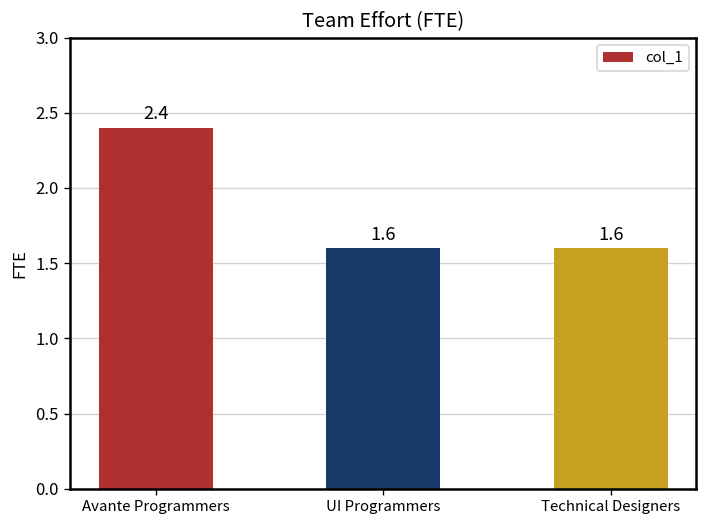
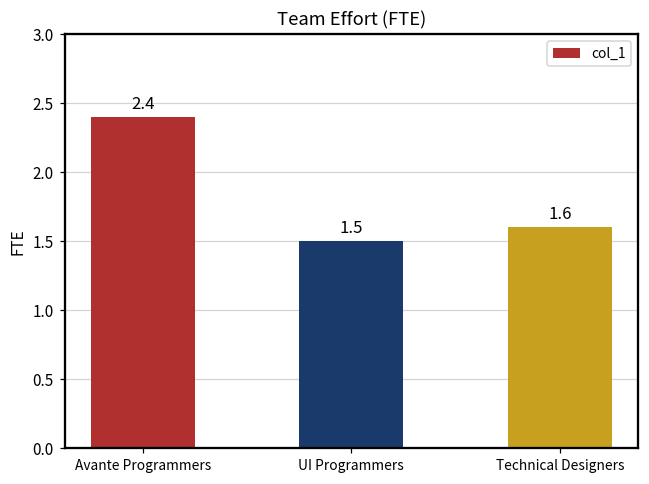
  {
    "Avante Programmers": 2.4,
-   "UI Programmers": 1.6,
+   "UI Programmers": 1.5,
    "Technical Designers": 1.6
  }
